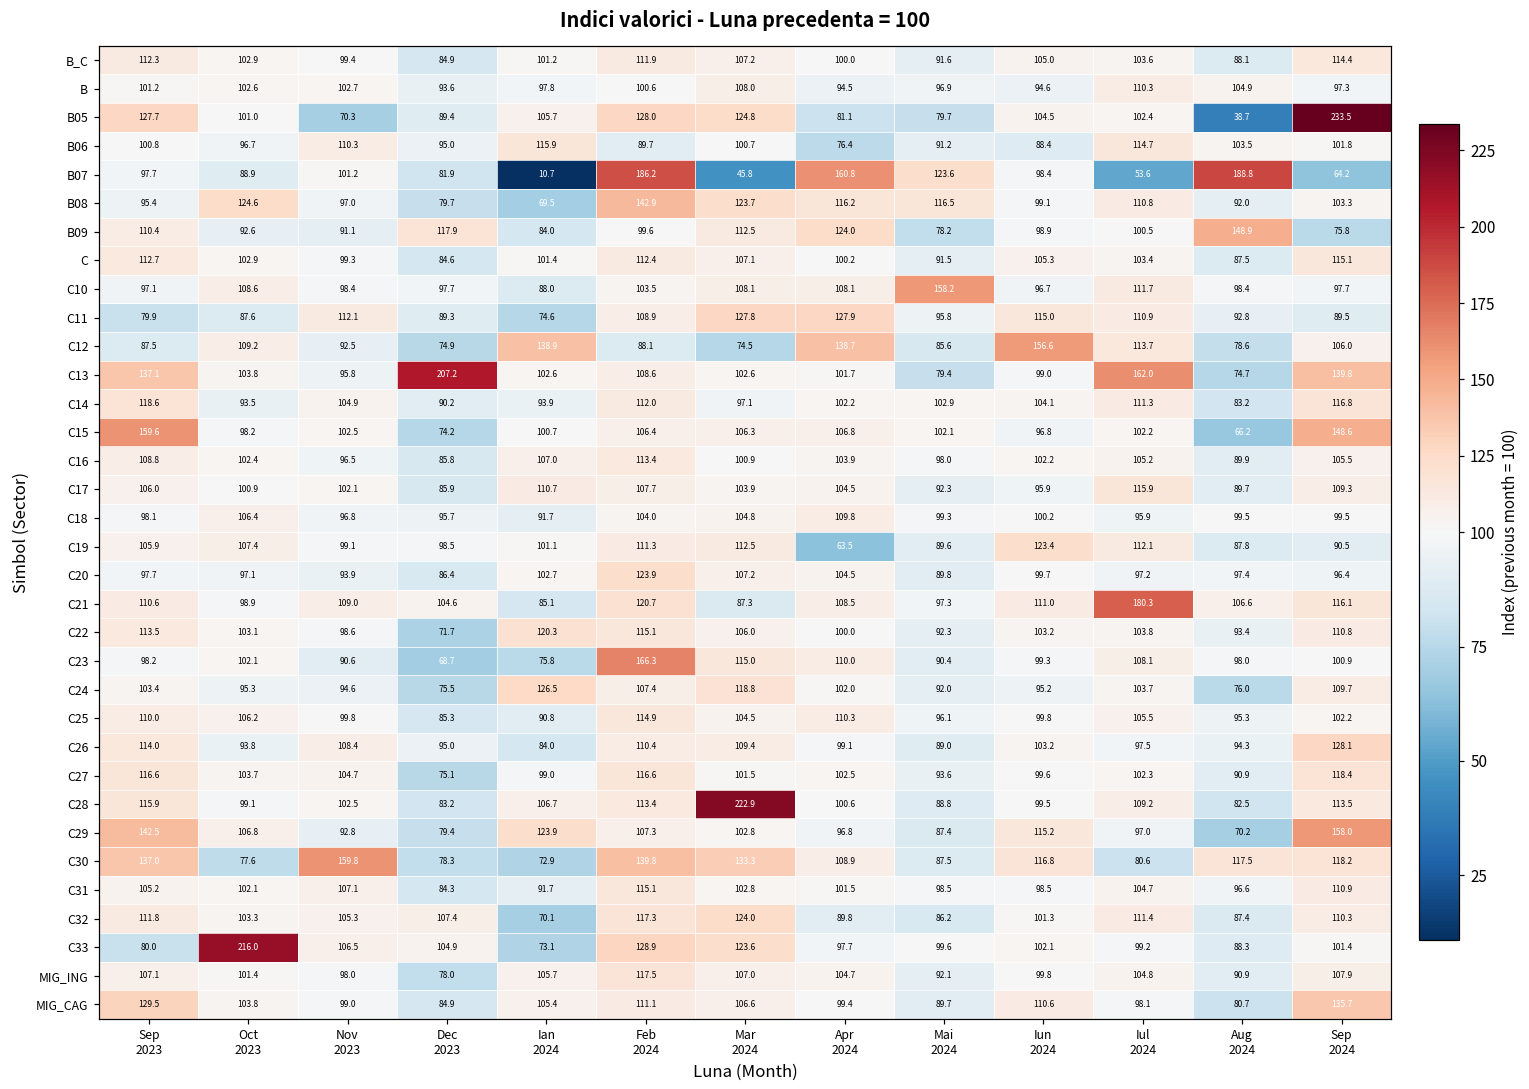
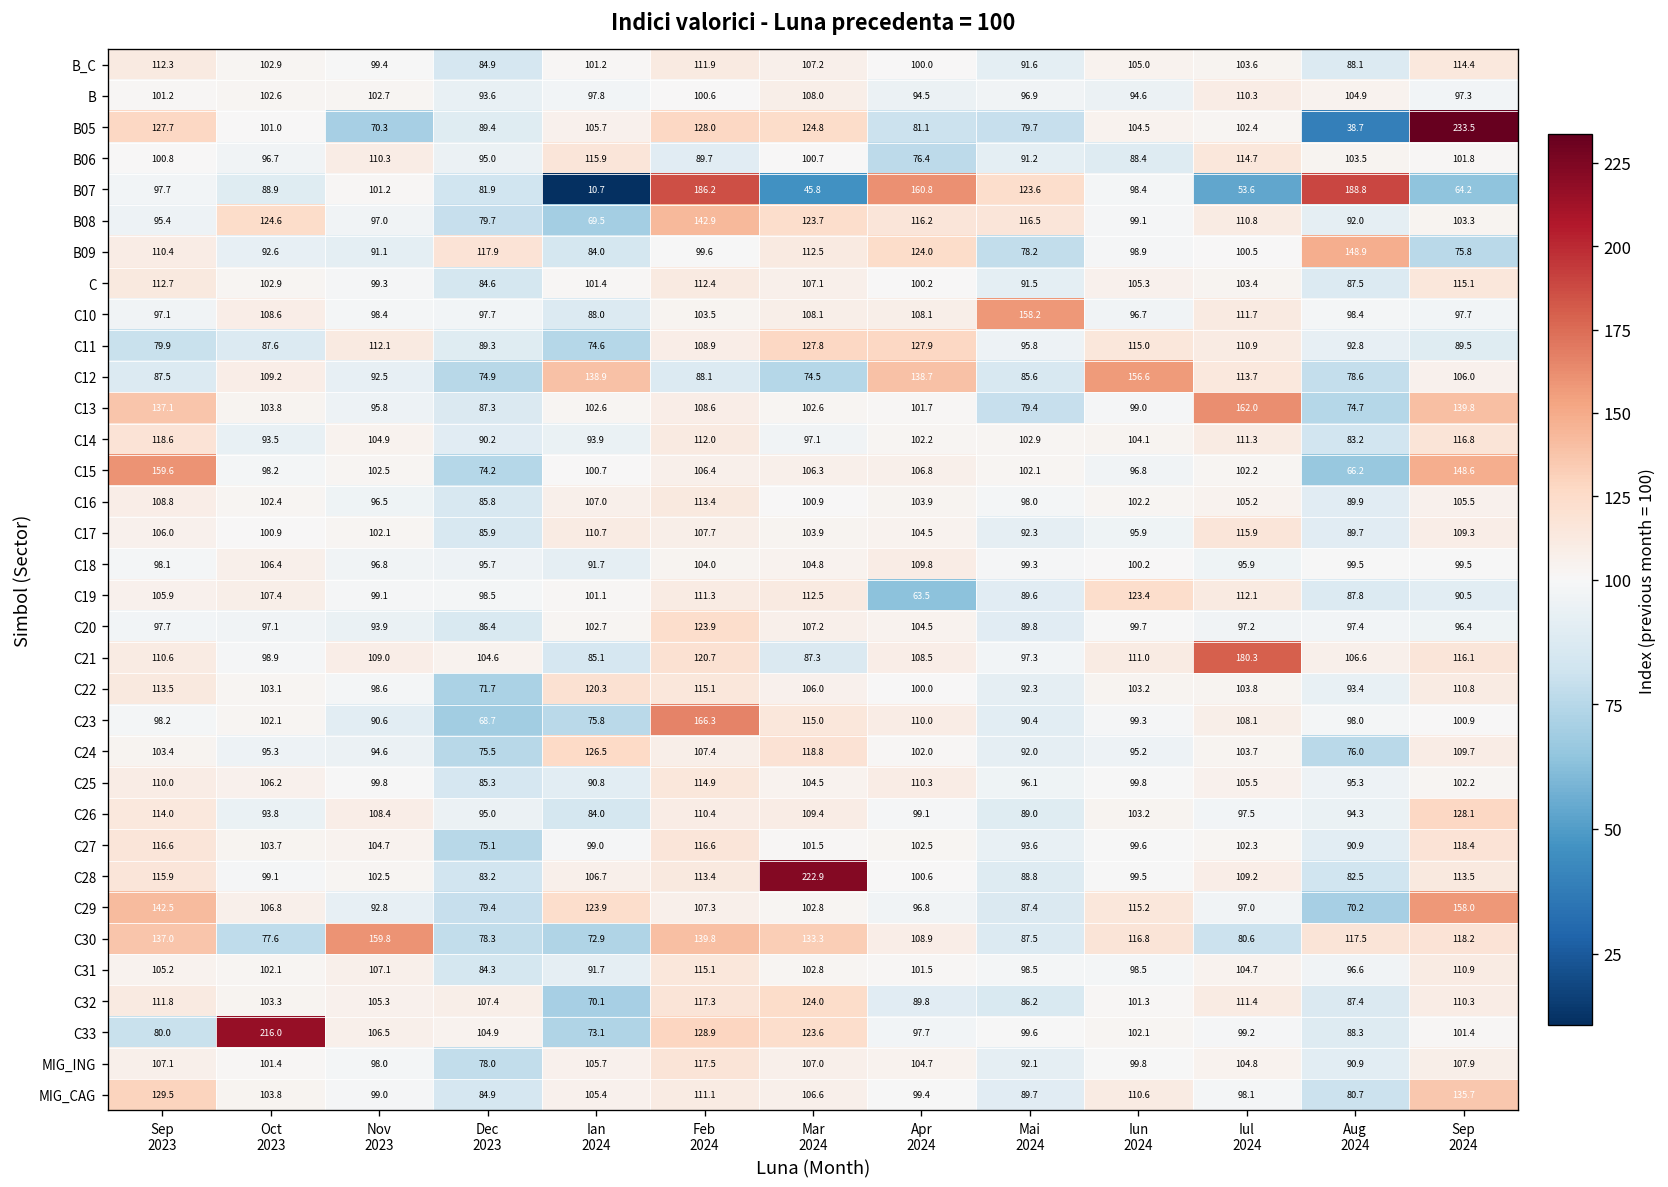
  {
    "C13": {
      "Sep 2023": 137.1,
      "Oct 2023": 103.8,
      "Nov 2023": 95.8,
-     "Dec 2023": 207.2,
+     "Dec 2023": 87.3,
      "Ian 2024": 102.6,
      "Feb 2024": 108.6,
      "Mar 2024": 102.6,
      "Apr 2024": 101.7,
      "Mai 2024": 79.4,
      "Iun 2024": 99.0,
      "Iul 2024": 162.0,
      "Aug 2024": 74.7,
      "Sep 2024": 139.8
    }
  }
